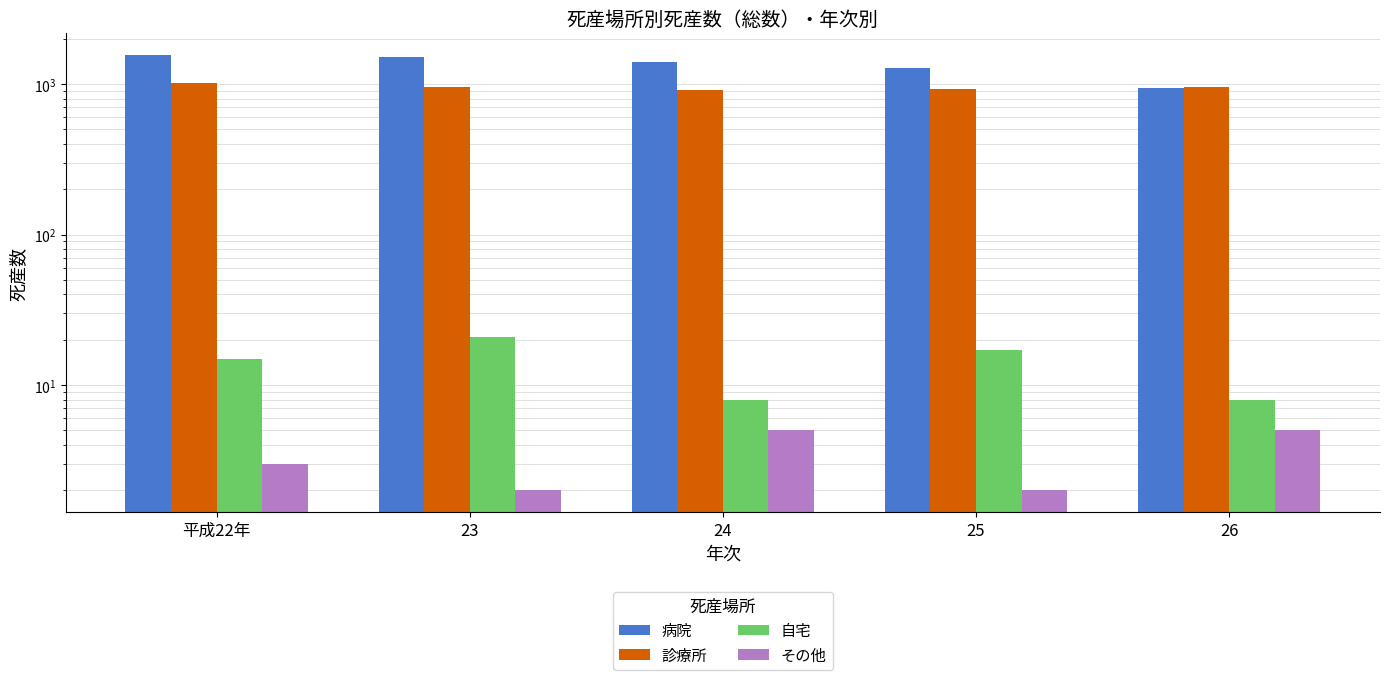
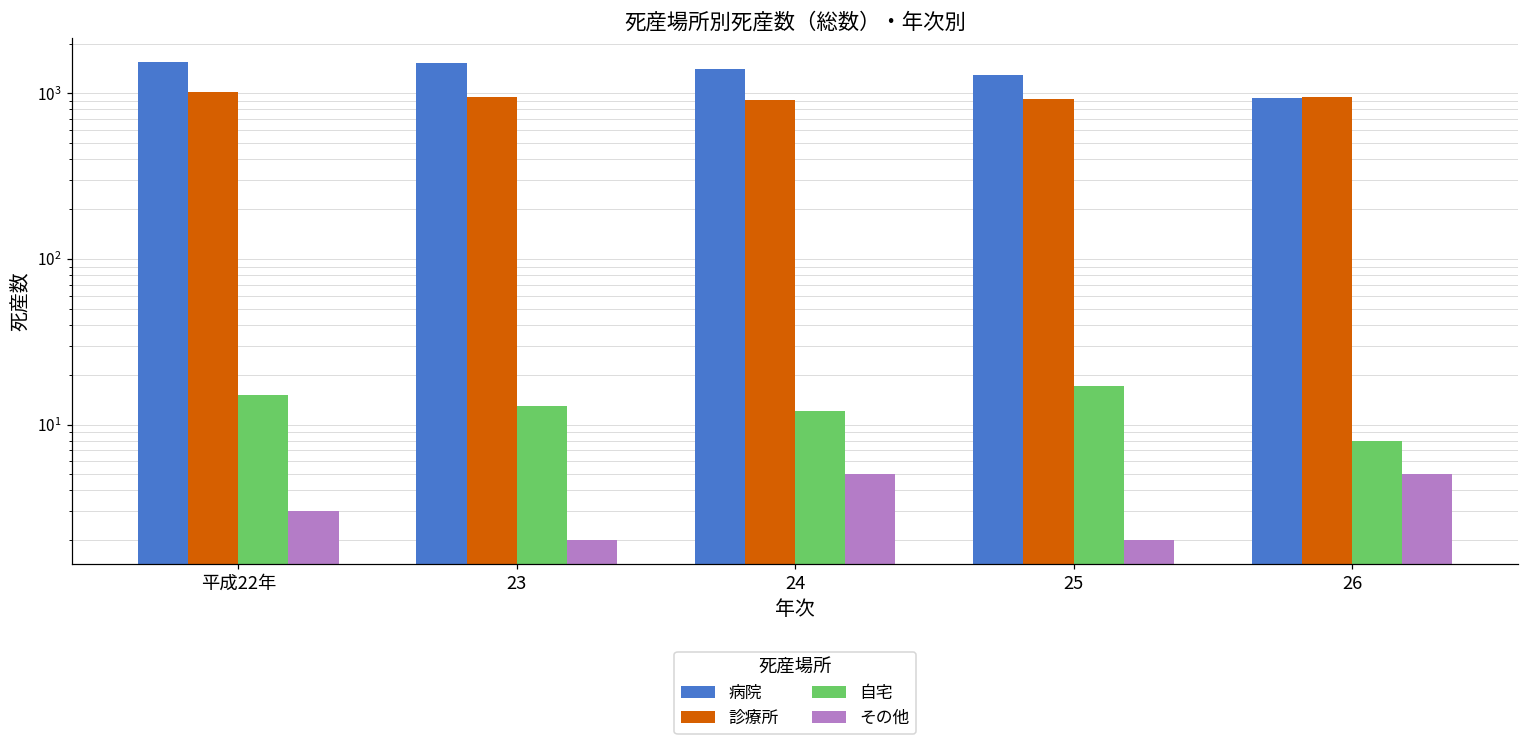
  {
    "病院": {
      "平成22年": 1600,
      "23": 1500,
      "24": 1400,
      "25": 1300,
      "26": 900
    },
    "診療所": {
      "平成22年": 1000,
      "23": 1000,
      "24": 900,
      "25": 900,
      "26": 1000
    },
    "自宅": {
      "平成22年": 15,
-     "23": 21,
-     "24": 8,
+     "23": 13,
+     "24": 12,
      "25": 17,
      "26": 8
    },
    "その他": {
      "平成22年": 3,
      "23": 2,
      "24": 5,
      "25": 2,
      "26": 5
    }
  }
